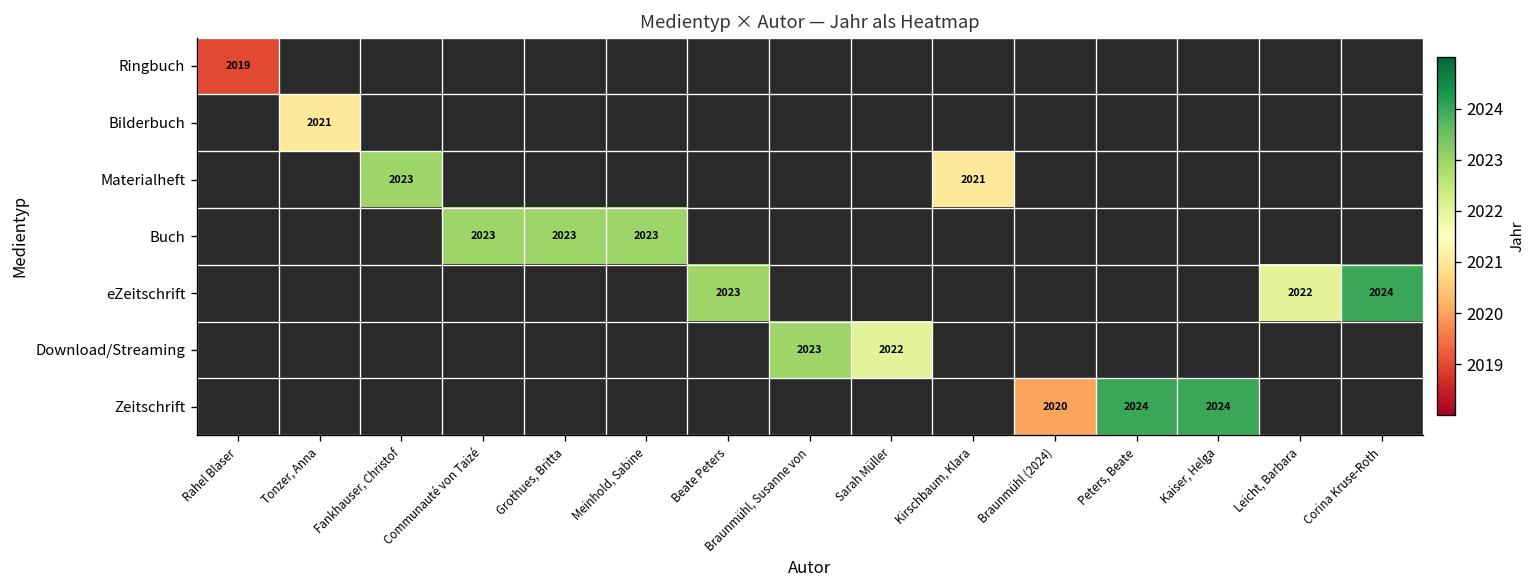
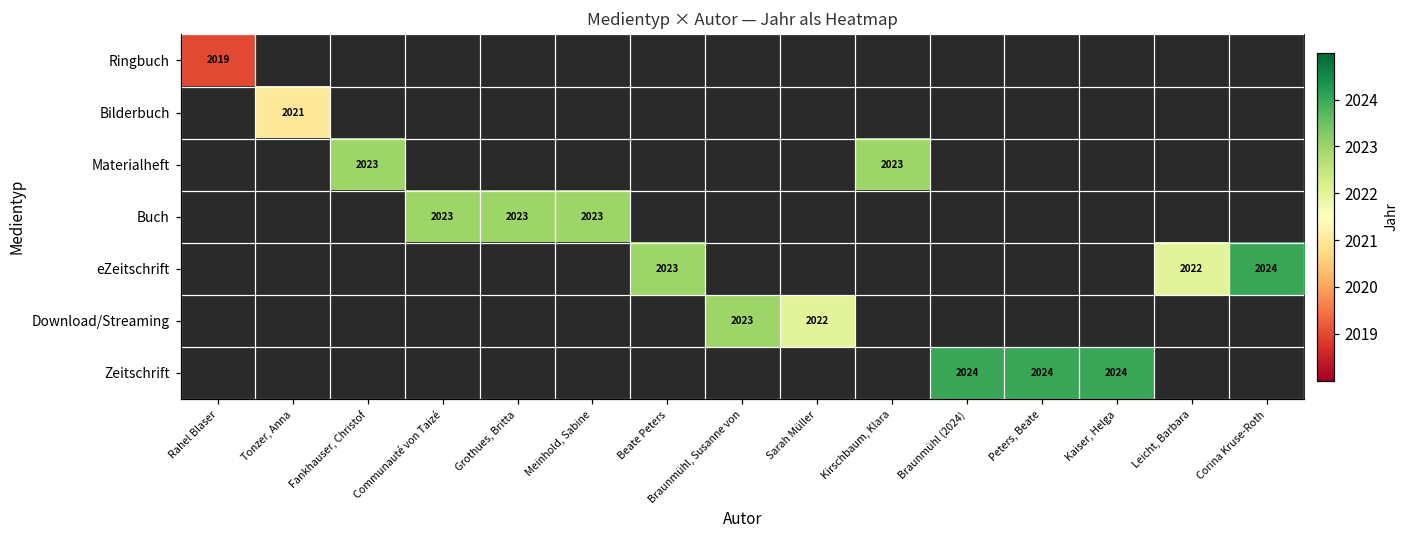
  {
    "Ringbuch": {
      "Rahel Blaser": 2019
    },
    "Bilderbuch": {
      "Tonzer, Anna": 2021
    },
    "Materialheft": {
      "Fankhauser, Christof": 2023,
-     "Kirschbaum, Klara": 2021
+     "Kirschbaum, Klara": 2023
    },
    "Buch": {
      "Communauté von Taizé": 2023,
      "Grothues, Britta": 2023,
      "Meinhold, Sabine": 2023
    },
    "eZeitschrift": {
      "Beate Peters": 2023,
      "Leicht, Barbara": 2022,
      "Corina Kruse-Roth": 2024
    },
    "Download/Streaming": {
      "Braunmühl, Susanne von": 2023,
      "Sarah Müller": 2022
    },
    "Zeitschrift": {
-     "Braunmühl (2024)": 2020,
+     "Braunmühl (2024)": 2024,
      "Peters, Beate": 2024,
      "Kaiser, Helga": 2024
    }
  }
